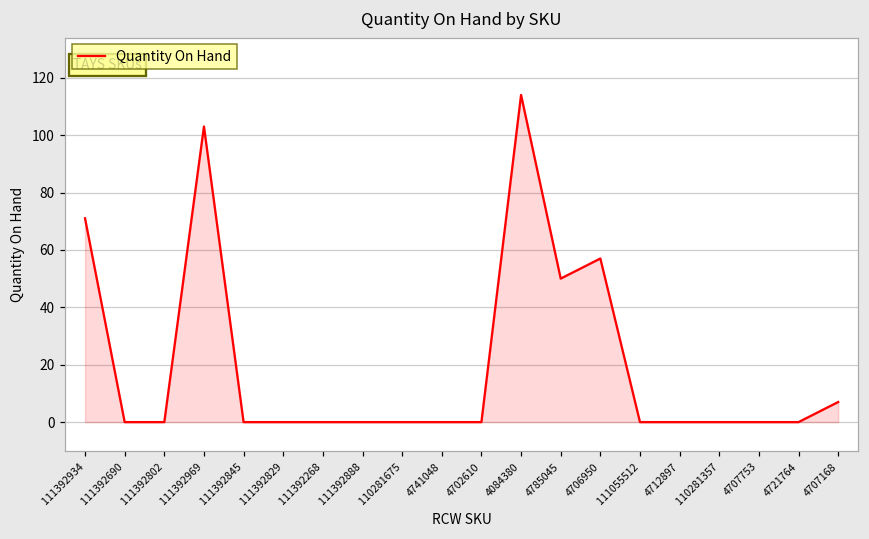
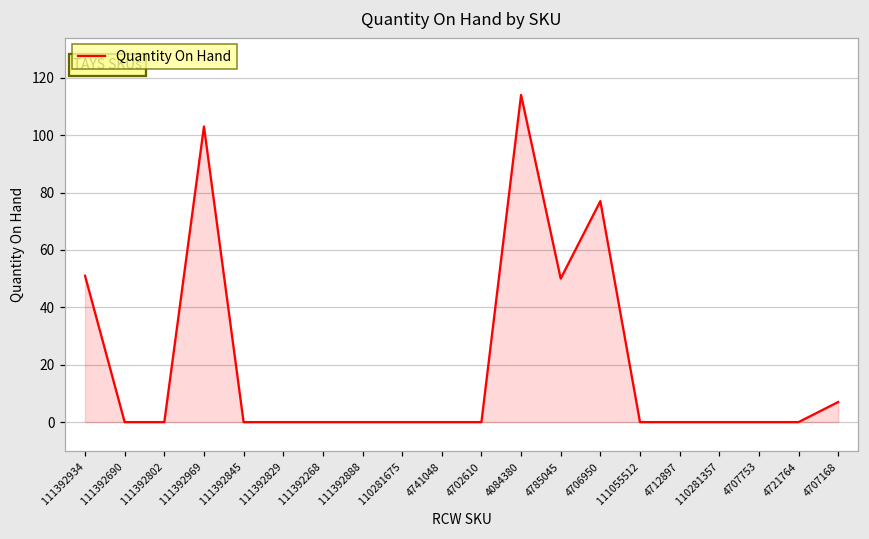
  {
-   "111392934": 71,
+   "111392934": 51,
    "111392690": 0,
    "111392802": 0,
    "111392969": 103,
    "111392845": 0,
    "111392829": 0,
    "111392268": 0,
    "111392888": 0,
    "110281675": 0,
    "4741048": 0,
    "4702610": 0,
    "4084380": 114,
    "4785045": 50,
-   "4706950": 57,
+   "4706950": 77,
    "111055512": 0,
    "4712897": 0,
    "110281357": 0,
    "4707753": 0,
    "4721764": 0,
    "4707168": 7
  }
